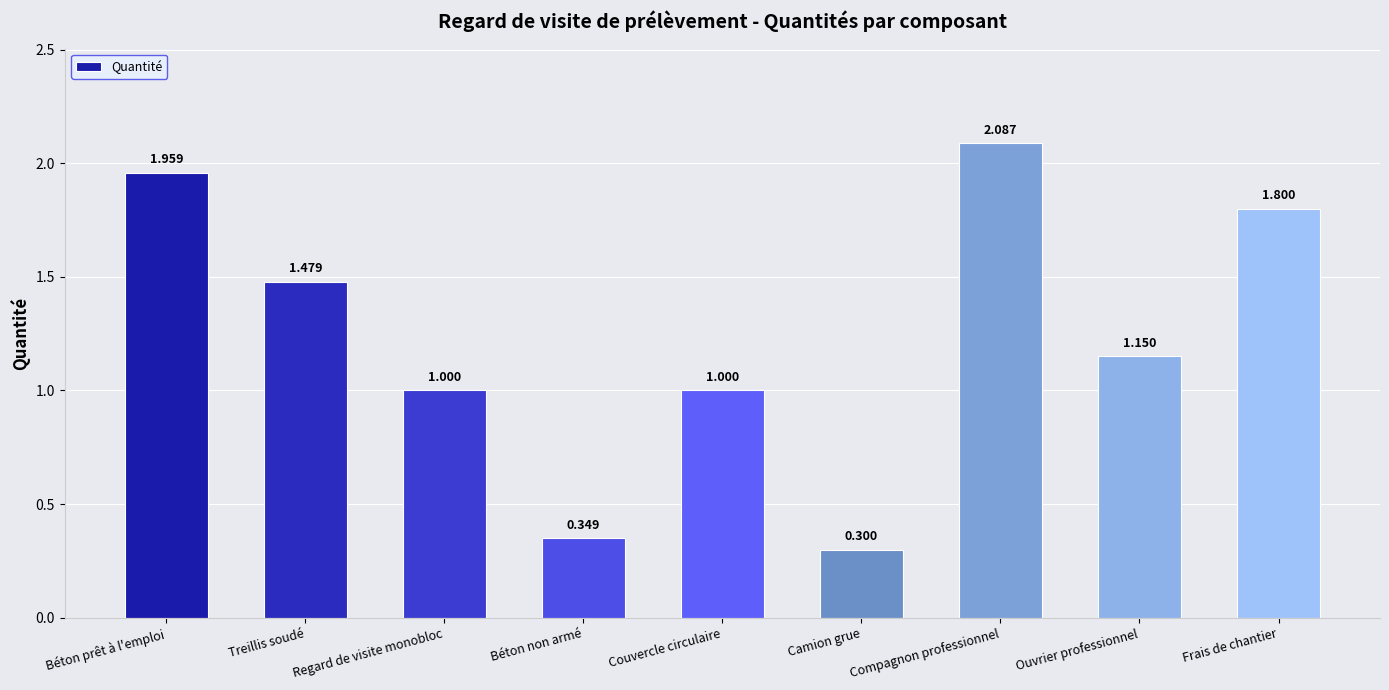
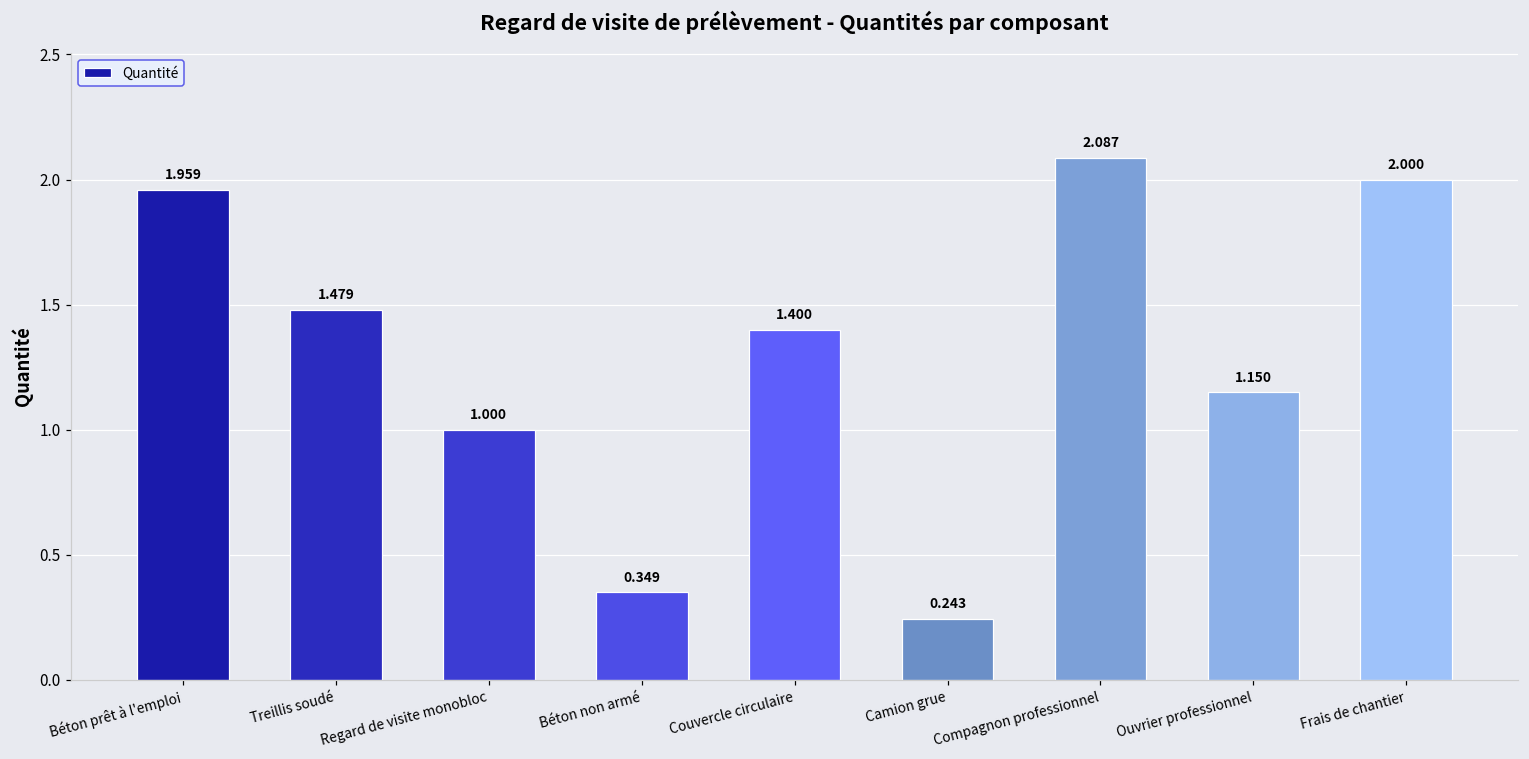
  {
    "Béton prêt à l'emploi": 1.959,
    "Treillis soudé": 1.479,
    "Regard de visite monobloc": 1.000,
    "Béton non armé": 0.349,
-   "Couvercle circulaire": 1.000,
-   "Camion grue": 0.300,
+   "Couvercle circulaire": 1.400,
+   "Camion grue": 0.243,
    "Compagnon professionnel": 2.087,
    "Ouvrier professionnel": 1.150,
-   "Frais de chantier": 1.800
+   "Frais de chantier": 2.000
  }
